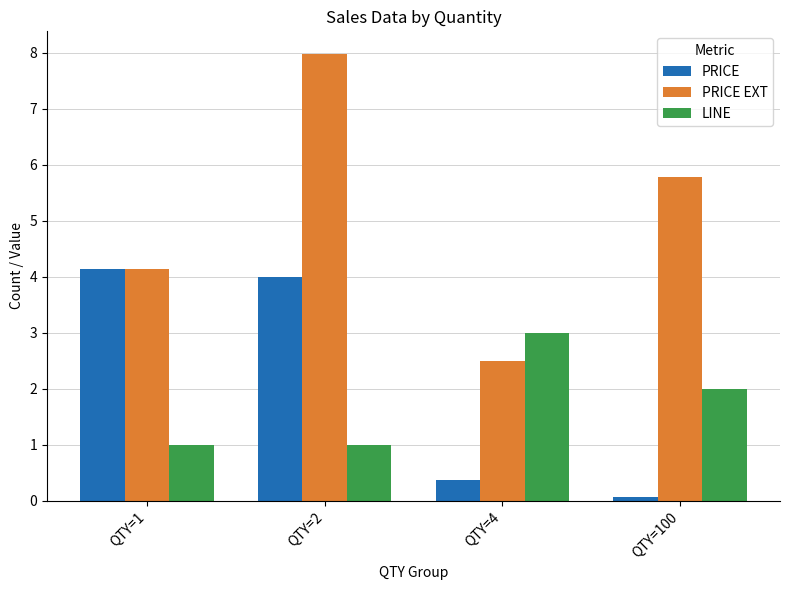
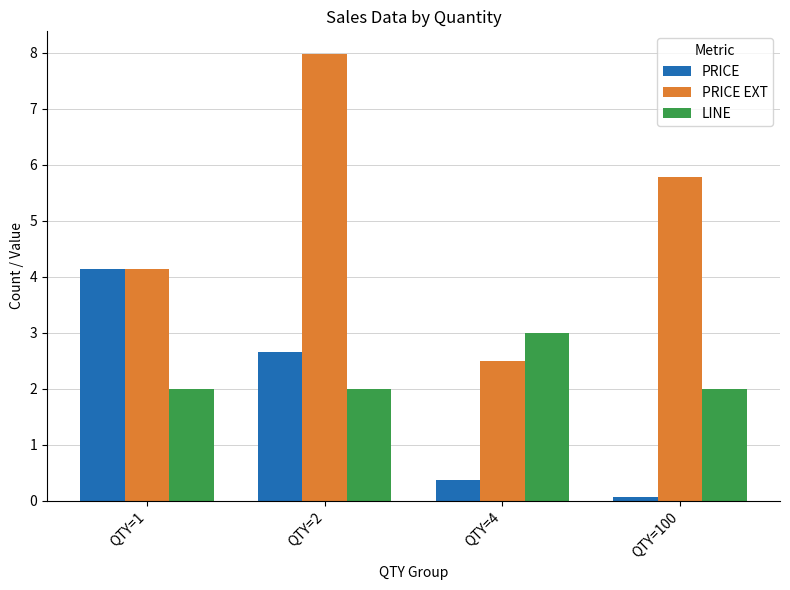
  {
    "PRICE": {
      "QTY=1": 4.1,
-     "QTY=2": 4.0,
+     "QTY=2": 2.7,
      "QTY=4": 0.4,
      "QTY=100": 0.1
    },
    "PRICE EXT": {
      "QTY=1": 4.1,
      "QTY=2": 8.0,
      "QTY=4": 2.5,
      "QTY=100": 5.8
    },
    "LINE": {
-     "QTY=1": 1,
-     "QTY=2": 1,
+     "QTY=1": 2,
+     "QTY=2": 2,
      "QTY=4": 3,
      "QTY=100": 2
    }
  }
